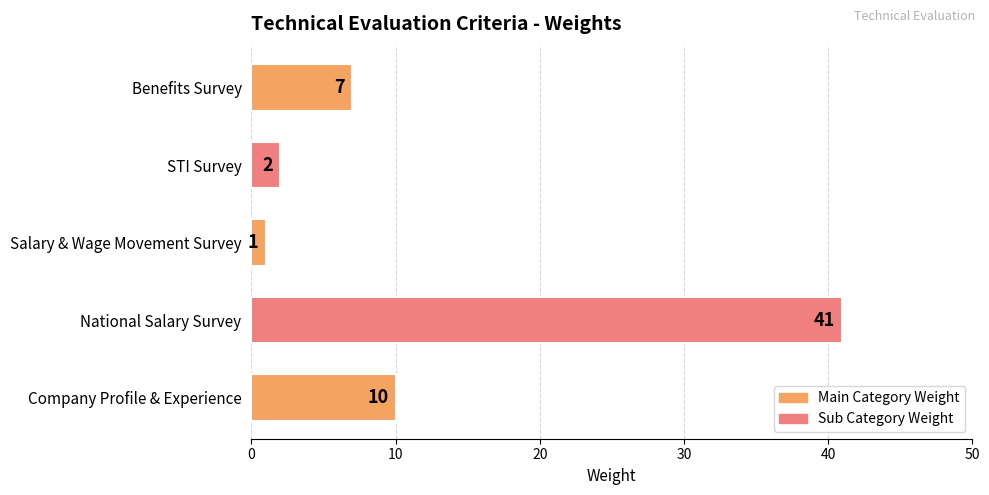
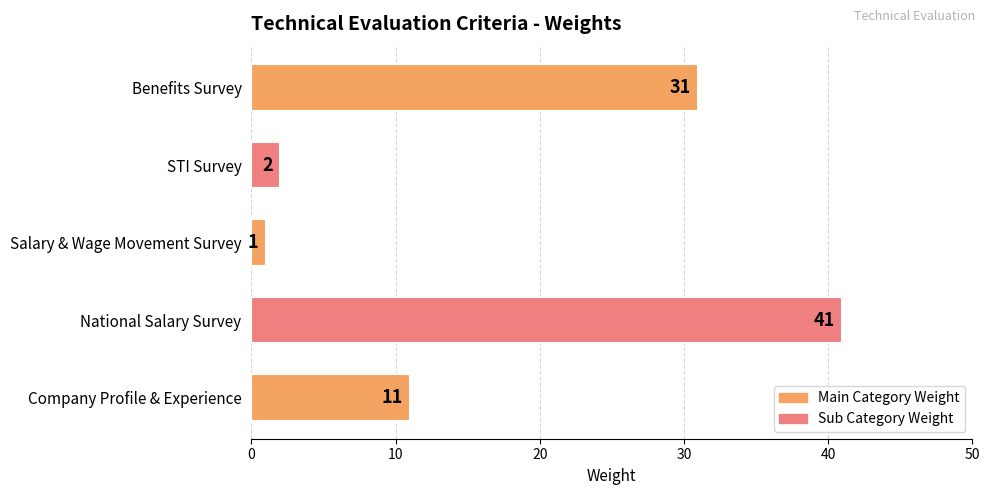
  {
-   "Benefits Survey": 7,
+   "Benefits Survey": 31,
    "STI Survey": 2,
    "Salary & Wage Movement Survey": 1,
    "National Salary Survey": 41,
-   "Company Profile & Experience": 10
+   "Company Profile & Experience": 11
  }
